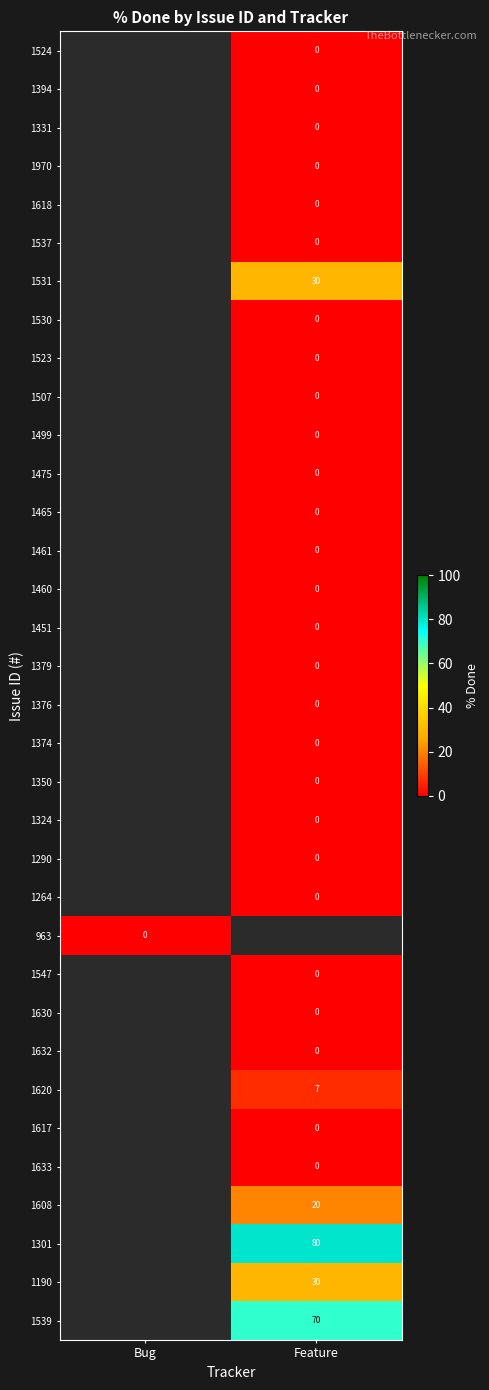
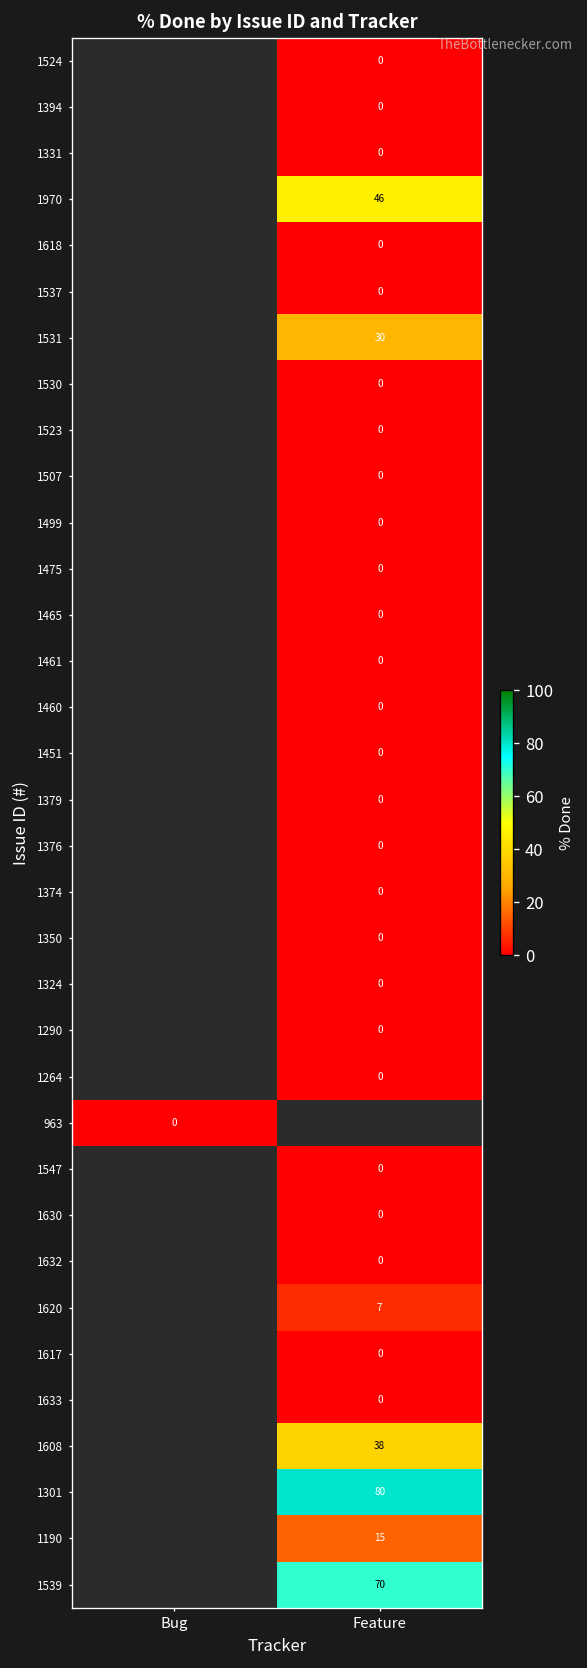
  {
    "1524": {
      "Feature": 0
    },
    "1394": {
      "Feature": 0
    },
    "1331": {
      "Feature": 0
    },
    "1970": {
-     "Feature": 0
+     "Feature": 46
    },
    "1618": {
      "Feature": 0
    },
    "1537": {
      "Feature": 0
    },
    "1531": {
      "Feature": 30
    },
    "1530": {
      "Feature": 0
    },
    "1523": {
      "Feature": 0
    },
    "1507": {
      "Feature": 0
    },
    "1499": {
      "Feature": 0
    },
    "1475": {
      "Feature": 0
    },
    "1465": {
      "Feature": 0
    },
    "1461": {
      "Feature": 0
    },
    "1460": {
      "Feature": 0
    },
    "1451": {
      "Feature": 0
    },
    "1379": {
      "Feature": 0
    },
    "1376": {
      "Feature": 0
    },
    "1374": {
      "Feature": 0
    },
    "1350": {
      "Feature": 0
    },
    "1324": {
      "Feature": 0
    },
    "1290": {
      "Feature": 0
    },
    "1264": {
      "Feature": 0
    },
    "963": {
      "Bug": 0
    },
    "1547": {
      "Feature": 0
    },
    "1630": {
      "Feature": 0
    },
    "1632": {
      "Feature": 0
    },
    "1620": {
      "Feature": 7
    },
    "1617": {
      "Feature": 0
    },
    "1633": {
      "Feature": 0
    },
    "1608": {
-     "Feature": 20
+     "Feature": 38
    },
    "1301": {
      "Feature": 80
    },
    "1190": {
-     "Feature": 30
+     "Feature": 15
    },
    "1539": {
      "Feature": 70
    }
  }
